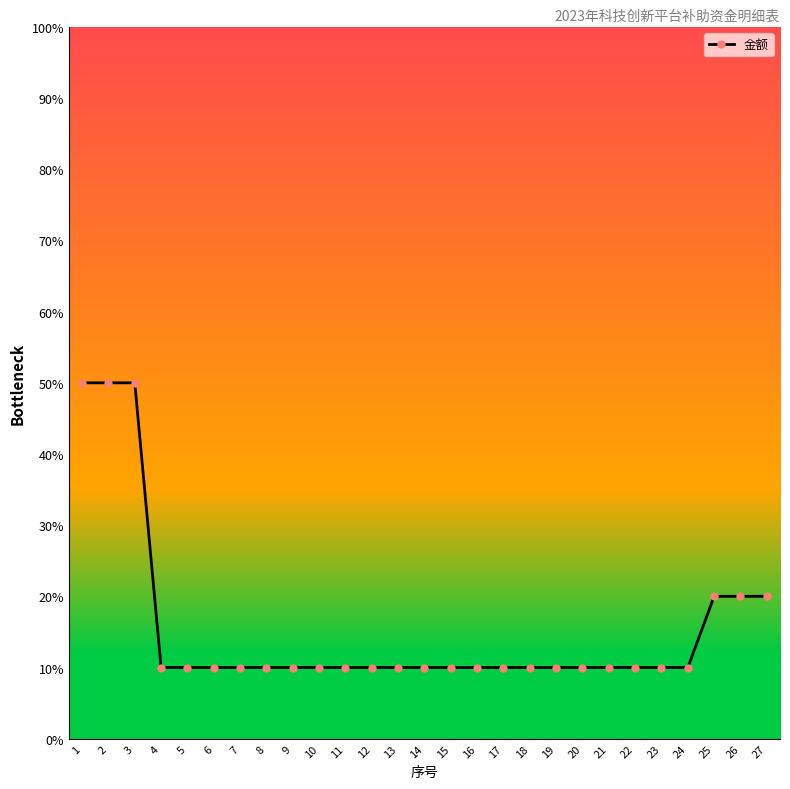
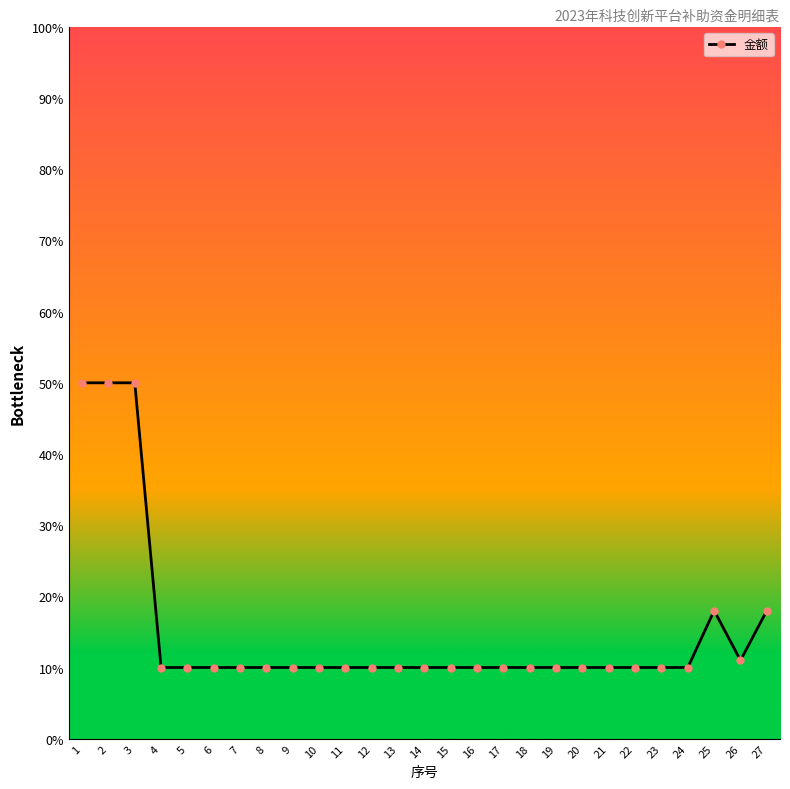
  {
    "1": "50%",
    "2": "50%",
    "3": "50%",
    "4": "10%",
    "5": "10%",
    "6": "10%",
    "7": "10%",
    "8": "10%",
    "9": "10%",
    "10": "10%",
    "11": "10%",
    "12": "10%",
    "13": "10%",
    "14": "10%",
    "15": "10%",
    "16": "10%",
    "17": "10%",
    "18": "10%",
    "19": "10%",
    "20": "10%",
    "21": "10%",
    "22": "10%",
    "23": "10%",
    "24": "10%",
-   "25": "20%",
-   "26": "20%",
-   "27": "20%"
+   "25": "18%",
+   "26": "11%",
+   "27": "18%"
  }
